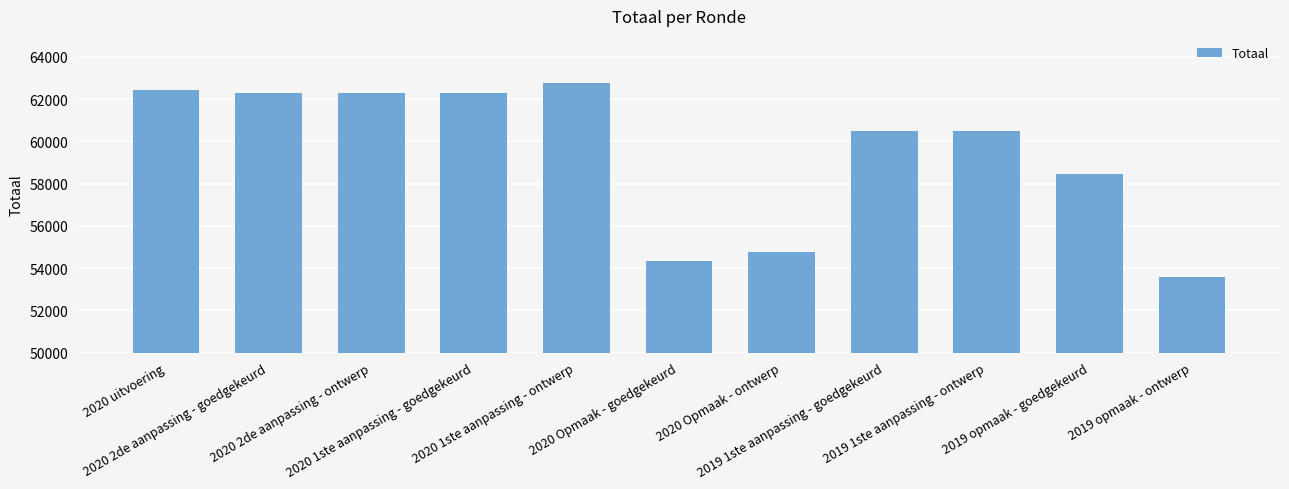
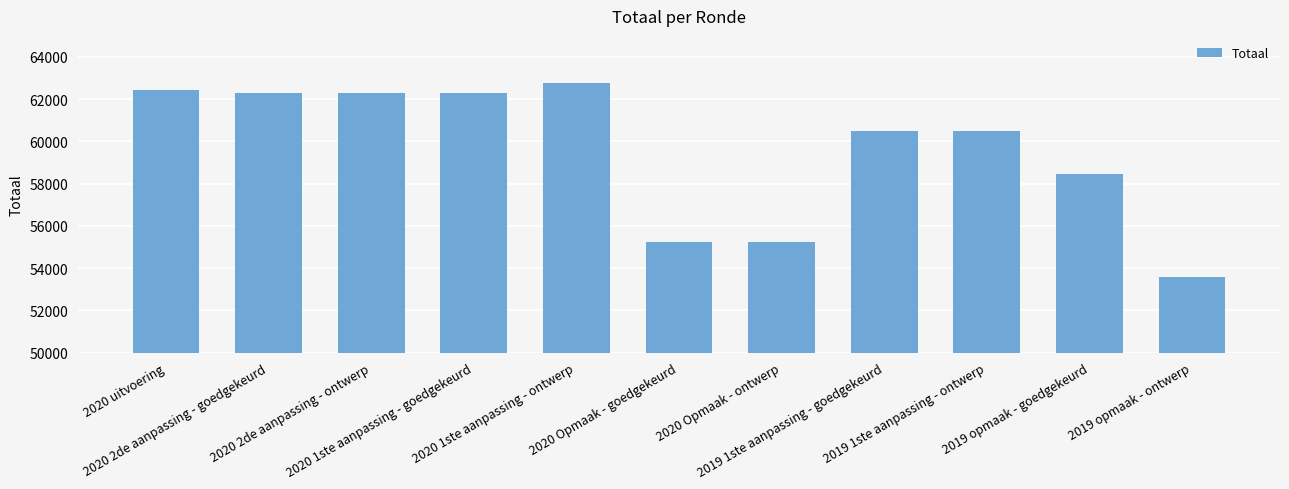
  {
    "2020 uitvoering": 62500,
    "2020 2de aanpassing - goedgekeurd": 62300,
    "2020 2de aanpassing - ontwerp": 62300,
    "2020 1ste aanpassing - goedgekeurd": 62300,
    "2020 1ste aanpassing - ontwerp": 62800,
-   "2020 Opmaak - goedgekeurd": 54400,
-   "2020 Opmaak - ontwerp": 54700,
+   "2020 Opmaak - goedgekeurd": 55200,
+   "2020 Opmaak - ontwerp": 55200,
    "2019 1ste aanpassing - goedgekeurd": 60500,
    "2019 1ste aanpassing - ontwerp": 60500,
    "2019 opmaak - goedgekeurd": 58500,
    "2019 opmaak - ontwerp": 53600
  }
